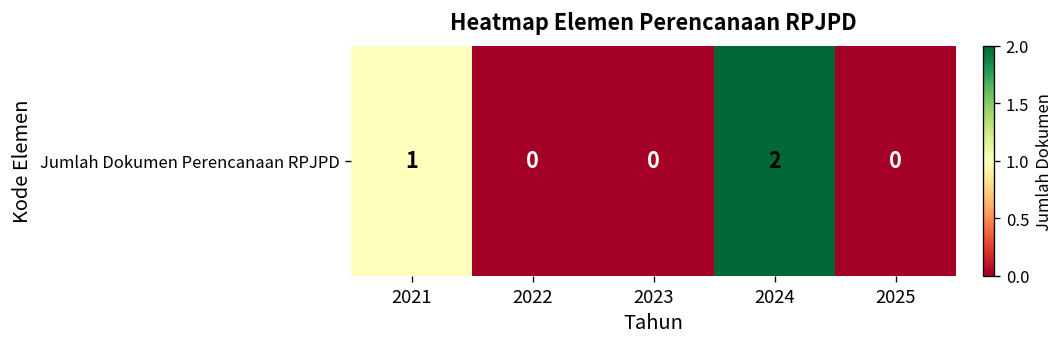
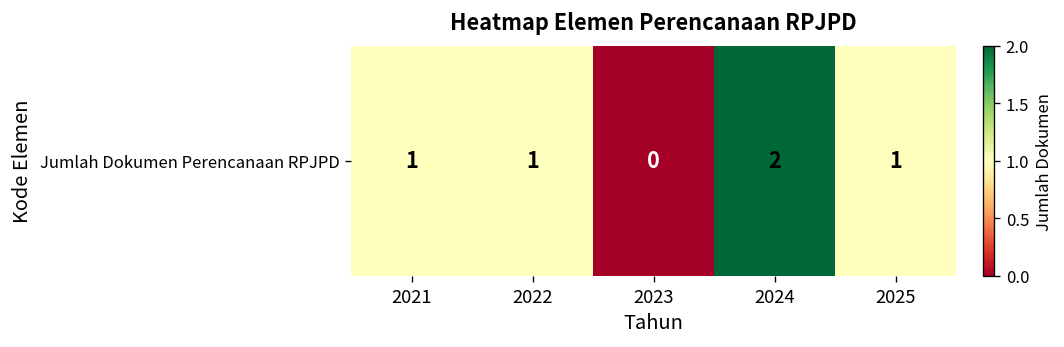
  {
    "Jumlah Dokumen Perencanaan RPJPD": {
      "2021": 1,
-     "2022": 0,
+     "2022": 1,
      "2023": 0,
      "2024": 2,
-     "2025": 0
+     "2025": 1
    }
  }
